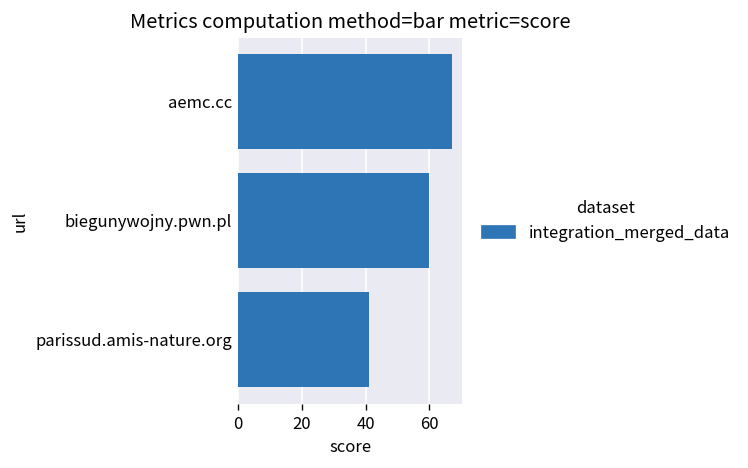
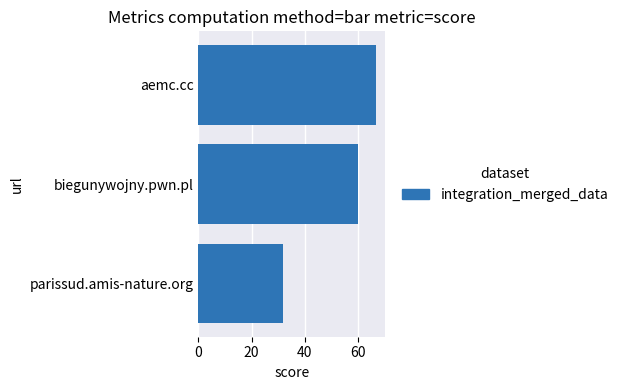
  {
    "aemc.cc": 67,
    "biegunywojny.pwn.pl": 60,
-   "parissud.amis-nature.org": 41
+   "parissud.amis-nature.org": 32
  }
